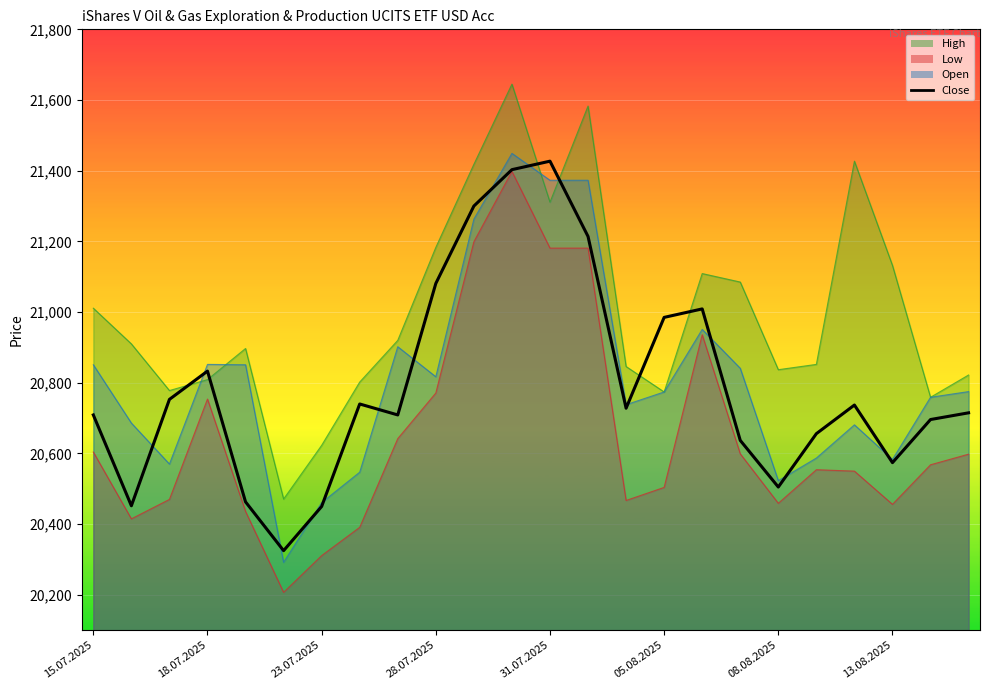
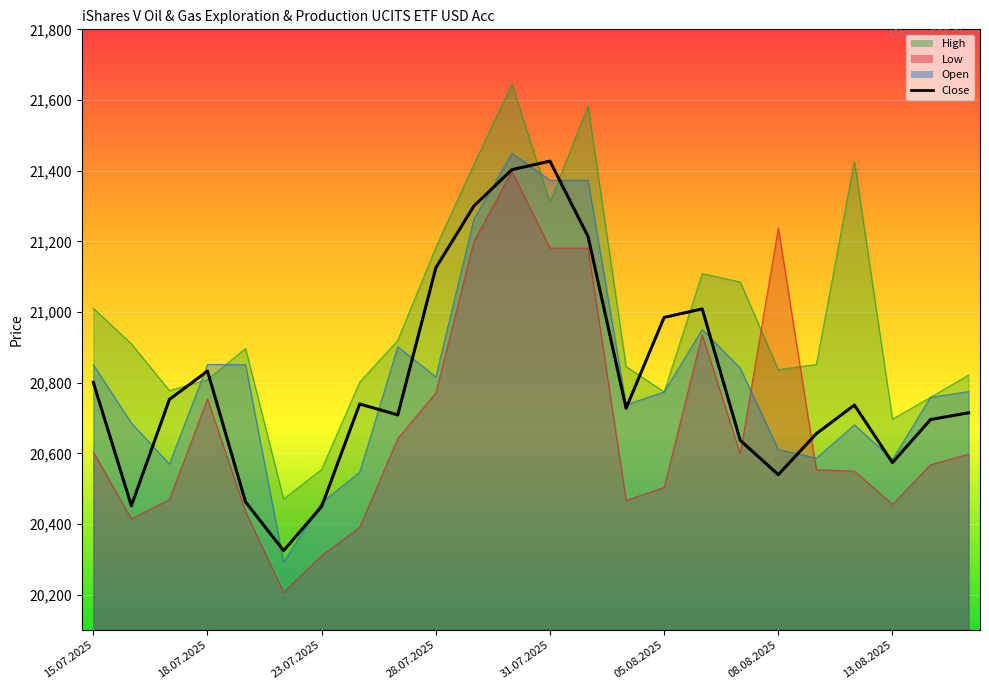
  {
    "High": {
      "15.07.2025": "21,010",
      "18.07.2025": "20,810",
-     "23.07.2025": "20,620",
+     "23.07.2025": "20,560",
      "28.07.2025": "21,180",
      "31.07.2025": "21,310",
      "08.08.2025": "20,840",
-     "13.08.2025": "21,130"
+     "13.08.2025": "20,700"
    },
    "Low": {
      "15.07.2025": "20,600",
      "18.07.2025": "20,750",
      "23.07.2025": "20,310",
      "28.07.2025": "20,770",
      "31.07.2025": "21,180",
      "05.08.2025": "20,500",
-     "08.08.2025": "20,460",
+     "08.08.2025": "21,240",
      "13.08.2025": "20,460"
    },
    "Open": {
      "15.07.2025": "20,850",
      "18.07.2025": "20,850",
      "23.07.2025": "20,460",
      "28.07.2025": "20,820",
      "31.07.2025": "21,370",
-     "08.08.2025": "20,520",
+     "08.08.2025": "20,610",
      "13.08.2025": "20,580"
    },
    "Close": {
-     "15.07.2025": "20,710",
+     "15.07.2025": "20,800",
      "18.07.2025": "20,830",
      "23.07.2025": "20,450",
-     "28.07.2025": "21,080",
+     "28.07.2025": "21,130",
      "31.07.2025": "21,430",
      "05.08.2025": "20,990",
-     "08.08.2025": "20,510",
+     "08.08.2025": "20,540",
      "13.08.2025": "20,570"
    }
  }
